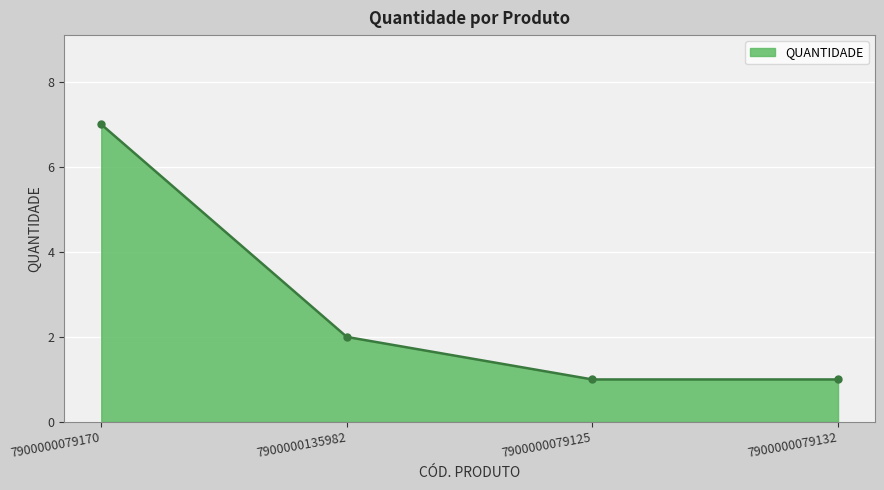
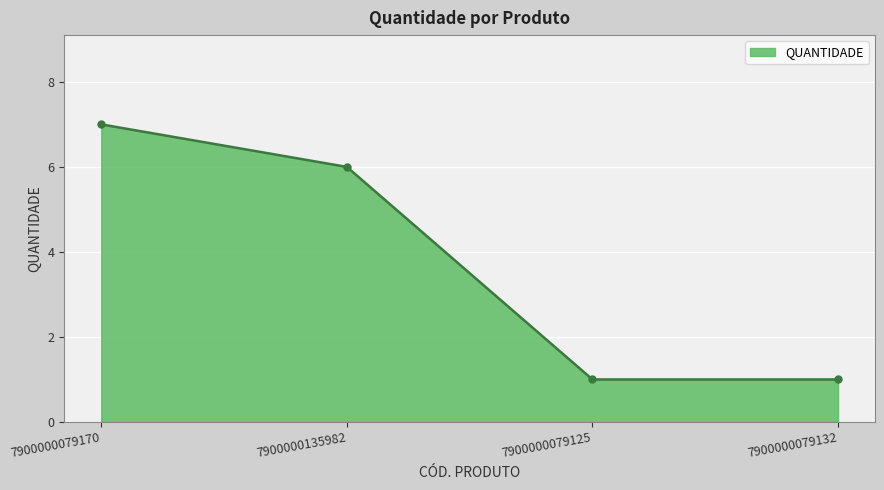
  {
    "7900000079170": 7,
-   "7900000135982": 2,
+   "7900000135982": 6,
    "7900000079125": 1,
    "7900000079132": 1
  }
